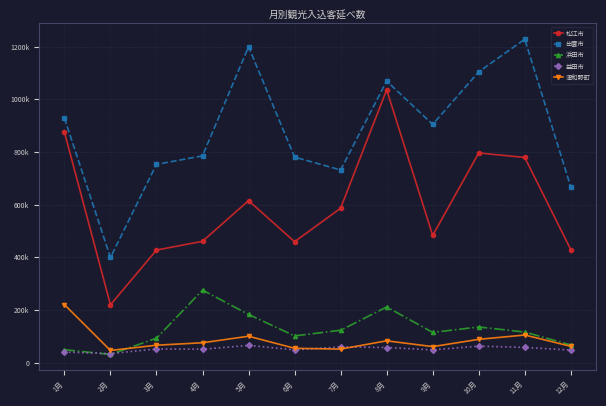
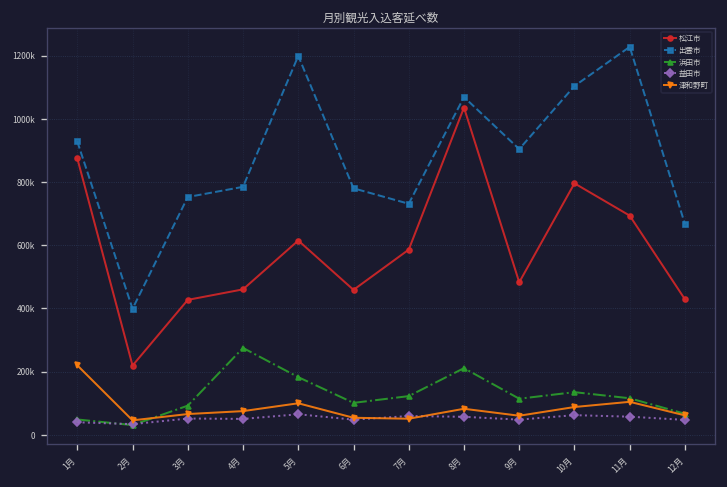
  {
    "松江市": {
      "1月": 870000,
      "2月": 220000,
      "3月": 430000,
      "4月": 460000,
      "5月": 610000,
      "6月": 460000,
      "7月": 590000,
      "8月": 1040000,
      "9月": 480000,
      "10月": 800000,
-     "11月": 780000,
+     "11月": 690000,
      "12月": 430000
    },
    "出雲市": {
      "1月": 930000,
      "2月": 400000,
      "3月": 750000,
      "4月": 780000,
      "5月": 1200000,
      "6月": 780000,
      "7月": 730000,
      "8月": 1070000,
      "9月": 900000,
      "10月": 1100000,
      "11月": 1230000,
      "12月": 670000
    },
    "浜田市": {
      "3月": 90000,
      "4月": 280000,
      "5月": 180000,
      "6月": 100000,
      "7月": 120000,
      "8月": 210000,
      "9月": 110000,
      "10月": 140000,
      "11月": 120000
    },
    "益田市": {
      "3月": 50000,
      "4月": 50000,
      "5月": 70000,
      "8月": 60000,
      "9月": 50000,
      "10月": 60000,
      "11月": 60000,
      "12月": 50000
    },
    "津和野町": {
      "1月": 220000,
      "2月": 50000,
      "3月": 70000,
      "4月": 80000,
      "5月": 100000,
      "8月": 80000,
      "9月": 60000,
      "10月": 90000,
      "11月": 100000
    }
  }
